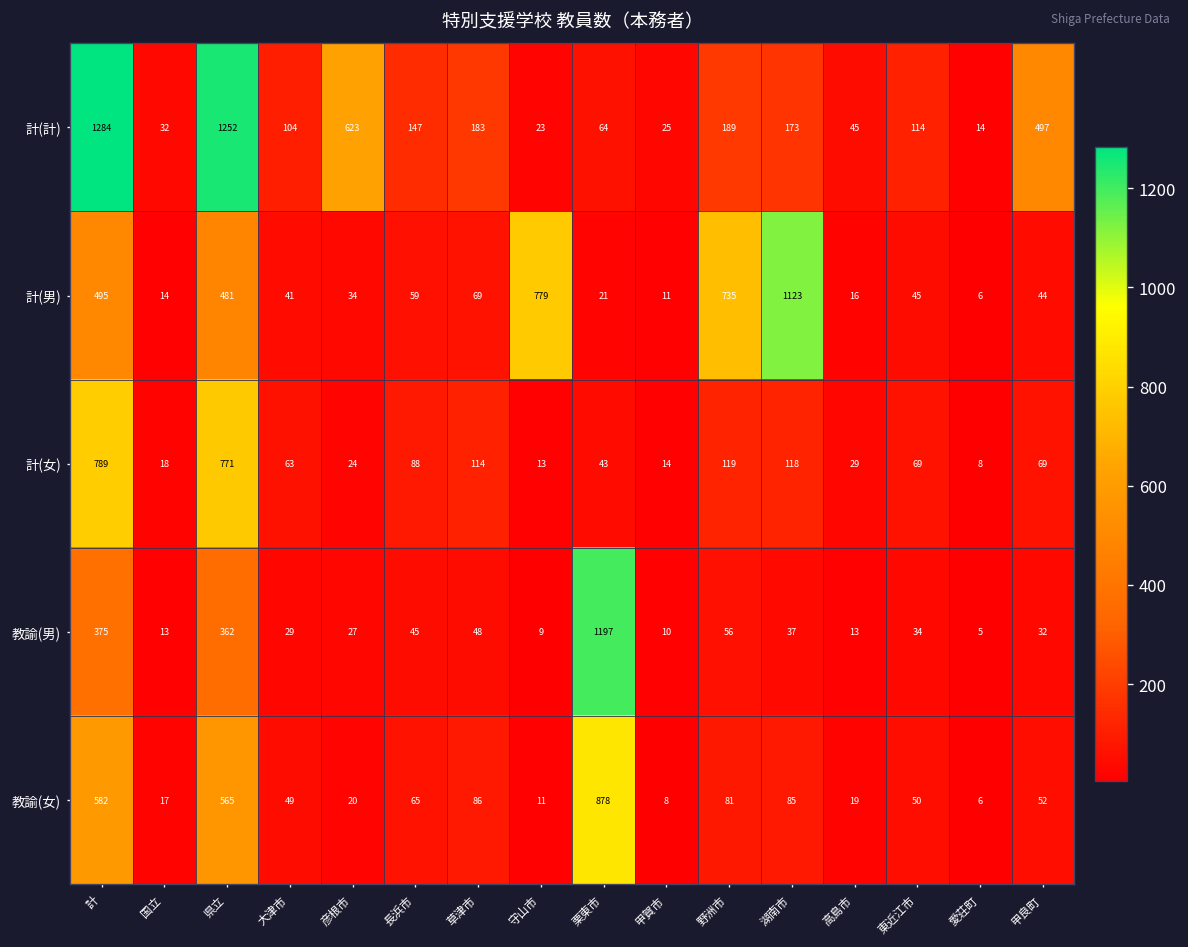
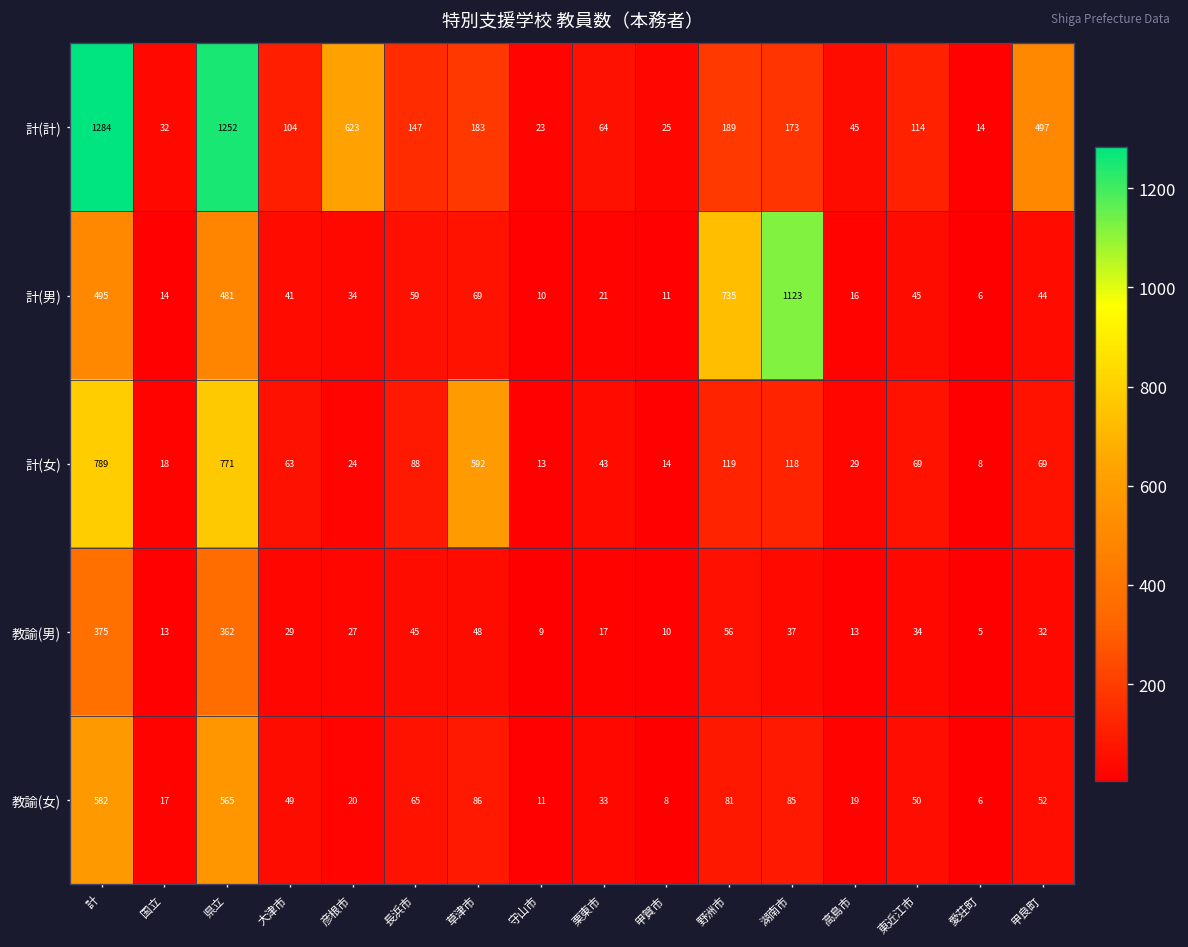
  {
    "計(計)": {
      "計": 1284,
      "国立": 32,
      "県立": 1252,
      "大津市": 104,
      "彦根市": 623,
      "長浜市": 147,
      "草津市": 183,
      "守山市": 23,
      "栗東市": 64,
      "甲賀市": 25,
      "野洲市": 189,
      "湖南市": 173,
      "高島市": 45,
      "東近江市": 114,
      "愛荘町": 14,
      "甲良町": 497
    },
    "計(男)": {
      "計": 495,
      "国立": 14,
      "県立": 481,
      "大津市": 41,
      "彦根市": 34,
      "長浜市": 59,
      "草津市": 69,
-     "守山市": 779,
+     "守山市": 10,
      "栗東市": 21,
      "甲賀市": 11,
      "野洲市": 735,
      "湖南市": 1123,
      "高島市": 16,
      "東近江市": 45,
      "愛荘町": 6,
      "甲良町": 44
    },
    "計(女)": {
      "計": 789,
      "国立": 18,
      "県立": 771,
      "大津市": 63,
      "彦根市": 24,
      "長浜市": 88,
-     "草津市": 114,
+     "草津市": 592,
      "守山市": 13,
      "栗東市": 43,
      "甲賀市": 14,
      "野洲市": 119,
      "湖南市": 118,
      "高島市": 29,
      "東近江市": 69,
      "愛荘町": 8,
      "甲良町": 69
    },
    "教諭(男)": {
      "計": 375,
      "国立": 13,
      "県立": 362,
      "大津市": 29,
      "彦根市": 27,
      "長浜市": 45,
      "草津市": 48,
      "守山市": 9,
-     "栗東市": 1197,
+     "栗東市": 17,
      "甲賀市": 10,
      "野洲市": 56,
      "湖南市": 37,
      "高島市": 13,
      "東近江市": 34,
      "愛荘町": 5,
      "甲良町": 32
    },
    "教諭(女)": {
      "計": 582,
      "国立": 17,
      "県立": 565,
      "大津市": 49,
      "彦根市": 20,
      "長浜市": 65,
      "草津市": 86,
      "守山市": 11,
-     "栗東市": 878,
+     "栗東市": 33,
      "甲賀市": 8,
      "野洲市": 81,
      "湖南市": 85,
      "高島市": 19,
      "東近江市": 50,
      "愛荘町": 6,
      "甲良町": 52
    }
  }
